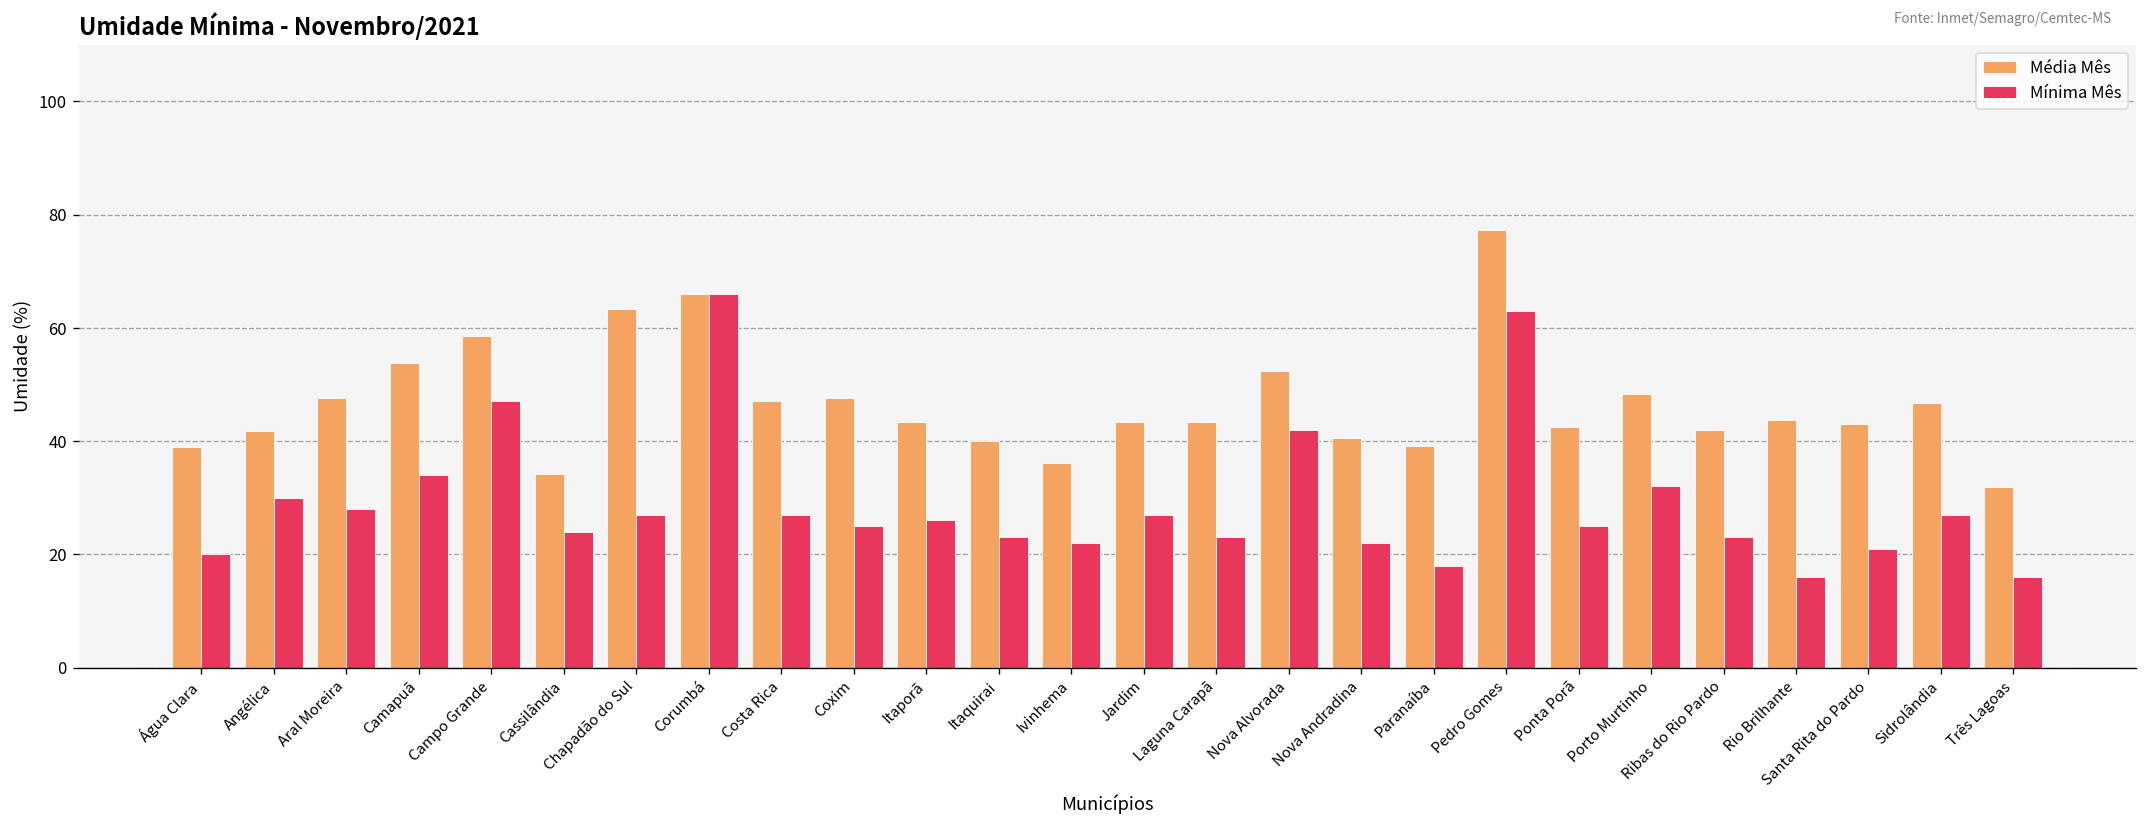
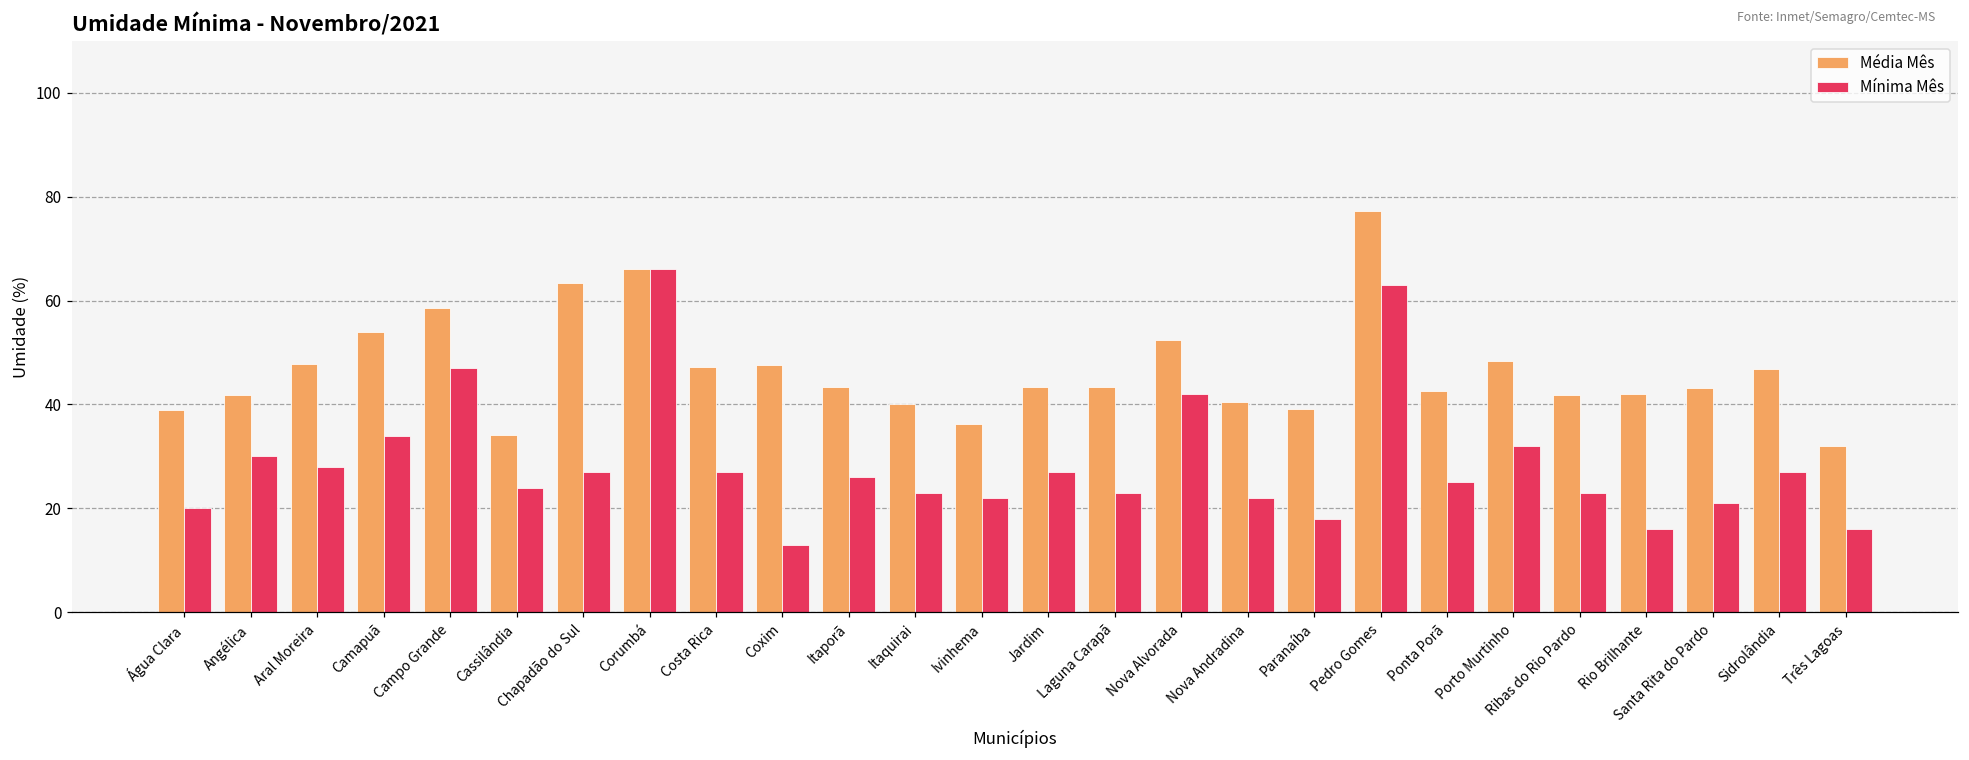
  {
    "Média Mês": {
      "Água Clara": 39,
      "Angélica": 42,
      "Aral Moreira": 48,
      "Camapuã": 54,
      "Campo Grande": 59,
      "Cassilândia": 34,
      "Chapadão do Sul": 63,
      "Corumbá": 66,
      "Costa Rica": 47,
      "Coxim": 48,
      "Itaporã": 43,
      "Itaquirai": 40,
      "Ivinhema": 36,
      "Jardim": 43,
      "Laguna Carapã": 43,
      "Nova Alvorada": 52,
      "Nova Andradina": 41,
      "Paranaíba": 39,
      "Pedro Gomes": 77,
      "Ponta Porã": 43,
      "Porto Murtinho": 48,
      "Ribas do Rio Pardo": 42,
-     "Rio Brilhante": 44,
+     "Rio Brilhante": 42,
      "Santa Rita do Pardo": 43,
      "Sidrolândia": 47,
      "Três Lagoas": 32
    },
    "Mínima Mês": {
      "Água Clara": 20,
      "Angélica": 30,
      "Aral Moreira": 28,
      "Camapuã": 34,
      "Campo Grande": 47,
      "Cassilândia": 24,
      "Chapadão do Sul": 27,
      "Corumbá": 66,
      "Costa Rica": 27,
-     "Coxim": 25,
+     "Coxim": 13,
      "Itaporã": 26,
      "Itaquirai": 23,
      "Ivinhema": 22,
      "Jardim": 27,
      "Laguna Carapã": 23,
      "Nova Alvorada": 42,
      "Nova Andradina": 22,
      "Paranaíba": 18,
      "Pedro Gomes": 63,
      "Ponta Porã": 25,
      "Porto Murtinho": 32,
      "Ribas do Rio Pardo": 23,
      "Rio Brilhante": 16,
      "Santa Rita do Pardo": 21,
      "Sidrolândia": 27,
      "Três Lagoas": 16
    }
  }
